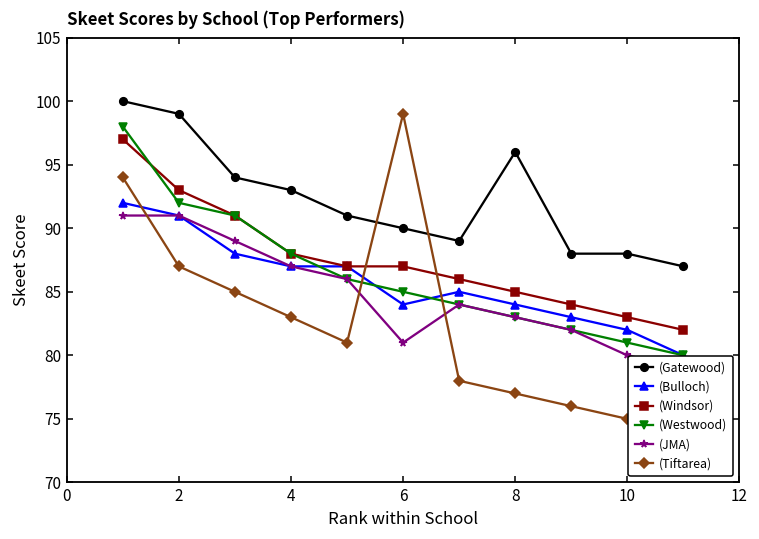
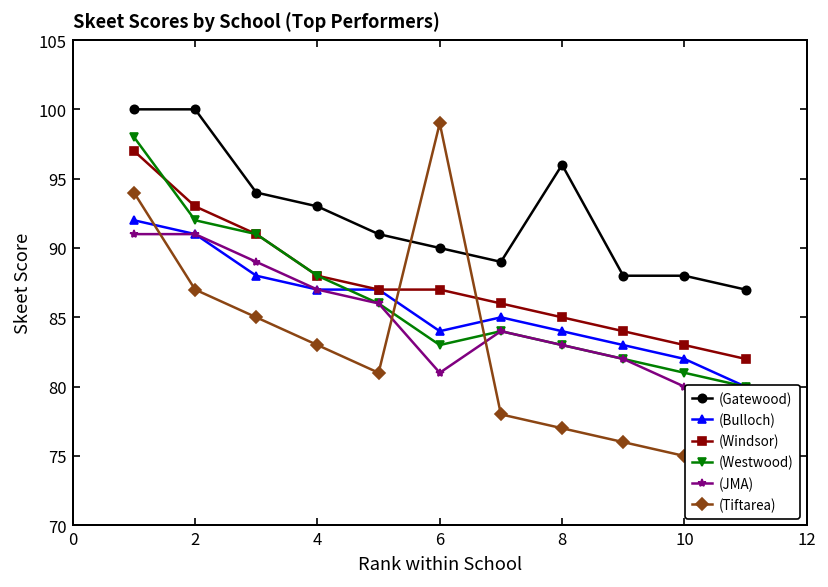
  {
    "(Gatewood)": {
-     "2": 99,
+     "2": 100,
      "4": 93,
      "6": 90,
      "8": 96,
      "10": 88
    },
    "(Bulloch)": {
      "6": 84,
      "8": 84,
      "10": 82
    },
    "(Windsor)": {
      "2": 93,
      "6": 87,
      "8": 85,
      "10": 83
    },
    "(Westwood)": {
      "2": 92,
-     "6": 85,
+     "6": 83,
      "10": 81
    },
    "(JMA)": {
      "6": 81,
      "10": 80
    },
    "(Tiftarea)": {
      "2": 87,
      "4": 83,
      "6": 99,
      "8": 77,
      "10": 75
    }
  }
